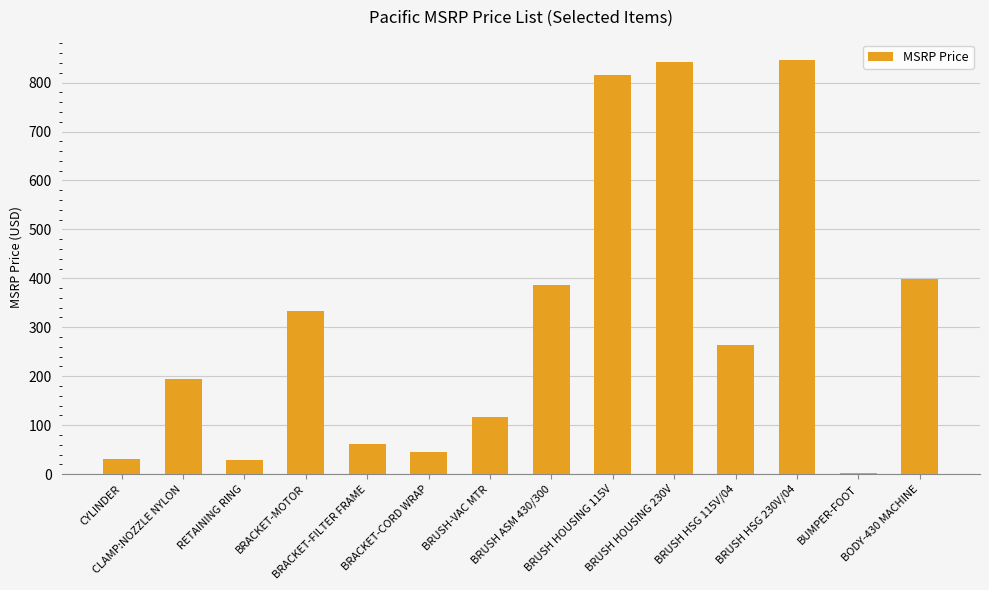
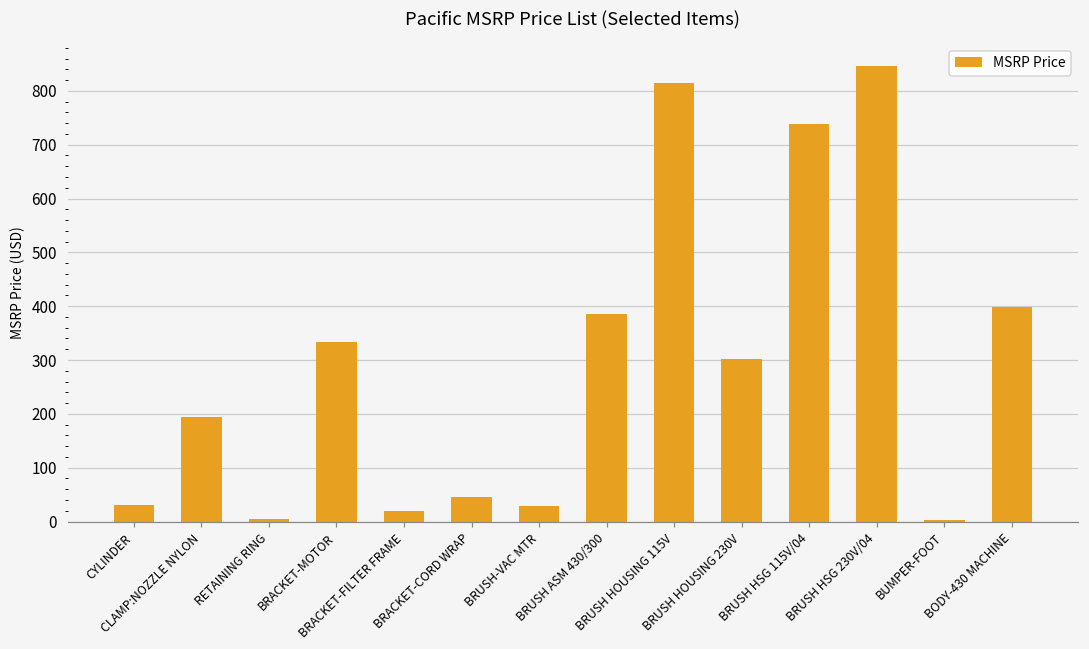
  {
    "CYLINDER": 30,
    "CLAMP:NOZZLE NYLON": 190,
-   "RETAINING RING": 30,
+   "RETAINING RING": 10,
    "BRACKET-MOTOR": 330,
-   "BRACKET-FILTER FRAME": 60,
+   "BRACKET-FILTER FRAME": 20,
    "BRACKET-CORD WRAP": 50,
-   "BRUSH-VAC MTR": 120,
+   "BRUSH-VAC MTR": 30,
    "BRUSH ASM 430/300": 390,
    "BRUSH HOUSING 115V": 810,
-   "BRUSH HOUSING 230V": 840,
-   "BRUSH HSG 115V/04": 260,
+   "BRUSH HOUSING 230V": 300,
+   "BRUSH HSG 115V/04": 740,
    "BRUSH HSG 230V/04": 850,
    "BODY-430 MACHINE": 400
  }
